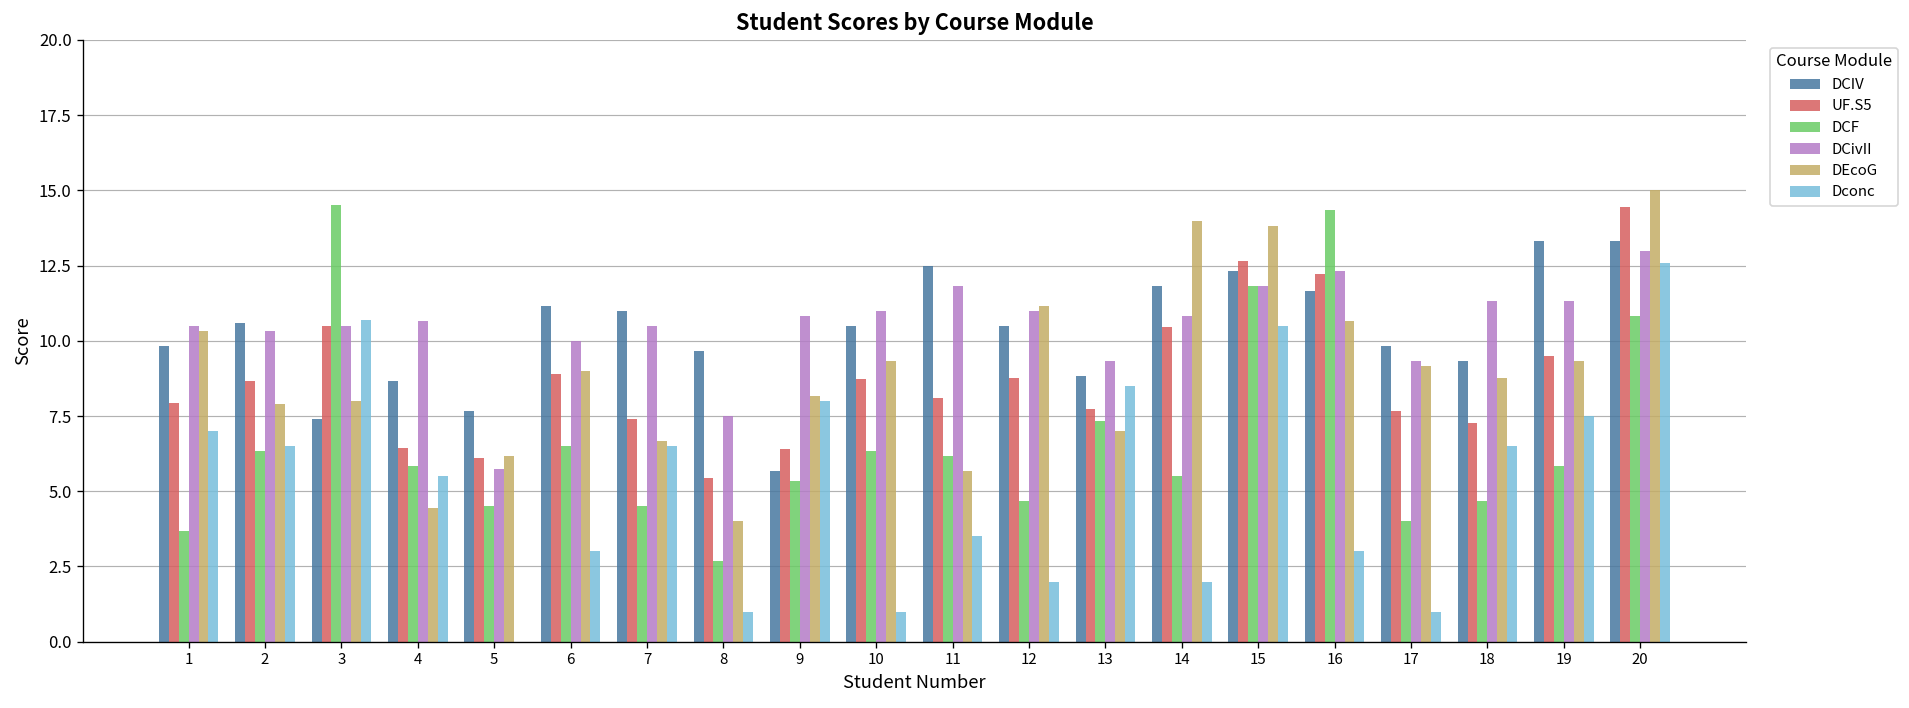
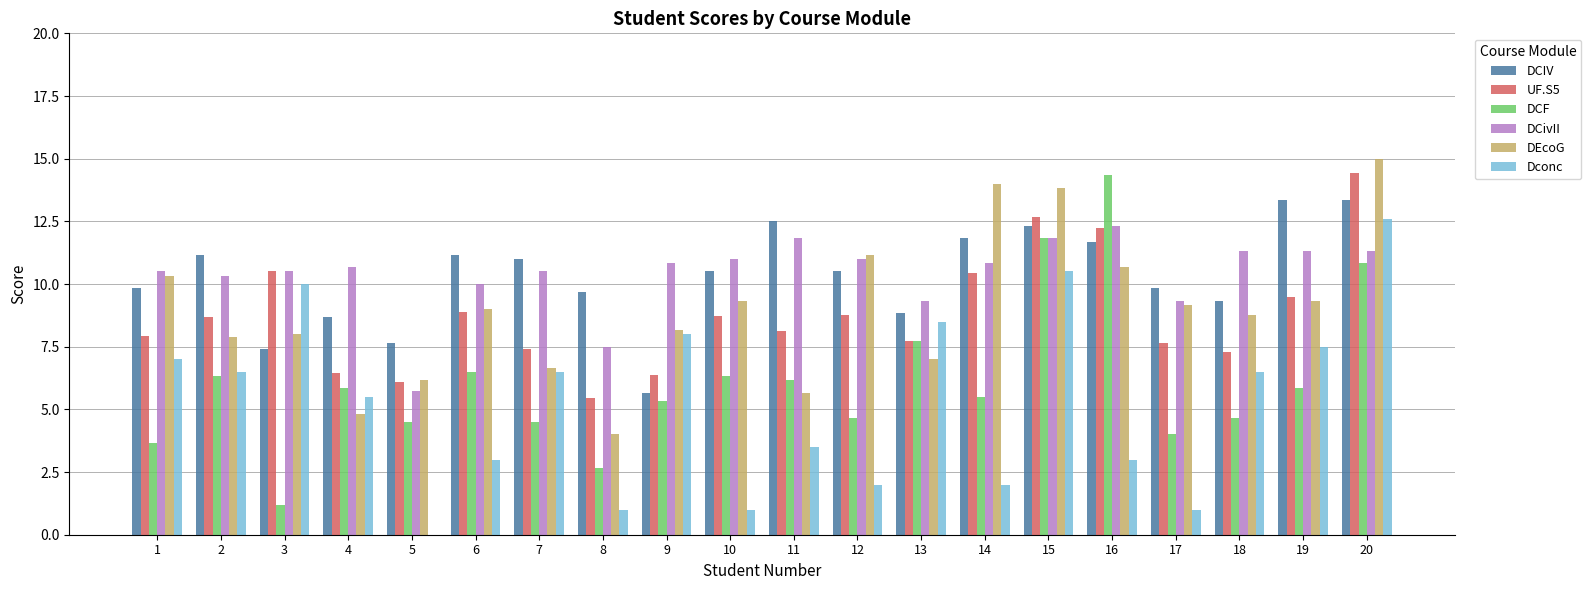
  {
    "DCIV": {
      "1": 9.8,
-     "2": 10.6,
+     "2": 11.2,
      "3": 7.4,
      "4": 8.7,
      "5": 7.7,
      "6": 11.2,
      "7": 11.0,
      "8": 9.7,
      "9": 5.7,
      "10": 10.5,
      "11": 12.5,
      "12": 10.5,
      "13": 8.8,
      "14": 11.8,
      "15": 12.3,
      "16": 11.7,
      "17": 9.8,
      "18": 9.3,
      "19": 13.3,
      "20": 13.3
    },
    "UF.S5": {
      "1": 7.9,
      "2": 8.7,
      "3": 10.5,
      "4": 6.4,
      "5": 6.1,
      "6": 8.9,
      "7": 7.4,
      "8": 5.4,
      "9": 6.4,
      "10": 8.7,
      "11": 8.1,
      "12": 8.8,
      "13": 7.7,
      "14": 10.4,
      "15": 12.7,
      "16": 12.2,
      "17": 7.7,
      "18": 7.3,
      "19": 9.5,
      "20": 14.4
    },
    "DCF": {
      "1": 3.7,
      "2": 6.3,
-     "3": 14.5,
+     "3": 1.2,
      "4": 5.8,
      "5": 4.5,
      "6": 6.5,
      "7": 4.5,
      "8": 2.7,
      "9": 5.3,
      "10": 6.3,
      "11": 6.2,
      "12": 4.7,
-     "13": 7.3,
+     "13": 7.7,
      "14": 5.5,
      "15": 11.8,
      "16": 14.3,
      "17": 4.0,
      "18": 4.7,
      "19": 5.8,
      "20": 10.8
    },
    "DCivII": {
      "1": 10.5,
      "2": 10.3,
      "3": 10.5,
      "4": 10.7,
      "5": 5.7,
      "6": 10.0,
      "7": 10.5,
      "8": 7.5,
      "9": 10.8,
      "10": 11.0,
      "11": 11.8,
      "12": 11.0,
      "13": 9.3,
      "14": 10.8,
      "15": 11.8,
      "16": 12.3,
      "17": 9.3,
      "18": 11.3,
      "19": 11.3,
-     "20": 13.0
+     "20": 11.3
    },
    "DEcoG": {
      "1": 10.3,
      "2": 7.9,
      "3": 8.0,
-     "4": 4.5,
+     "4": 4.8,
      "5": 6.2,
      "6": 9.0,
      "7": 6.7,
      "8": 4.0,
      "9": 8.2,
      "10": 9.3,
      "11": 5.7,
      "12": 11.2,
      "13": 7.0,
      "14": 14.0,
      "15": 13.8,
      "16": 10.7,
      "17": 9.2,
      "18": 8.8,
      "19": 9.3,
      "20": 15.0
    },
    "Dconc": {
      "1": 7.0,
      "2": 6.5,
-     "3": 10.7,
+     "3": 10.0,
      "4": 5.5,
      "5": 0.0,
      "6": 3.0,
      "7": 6.5,
      "8": 1.0,
      "9": 8.0,
      "10": 1.0,
      "11": 3.5,
      "12": 2.0,
      "13": 8.5,
      "14": 2.0,
      "15": 10.5,
      "16": 3.0,
      "17": 1.0,
      "18": 6.5,
      "19": 7.5,
      "20": 12.6
    }
  }
